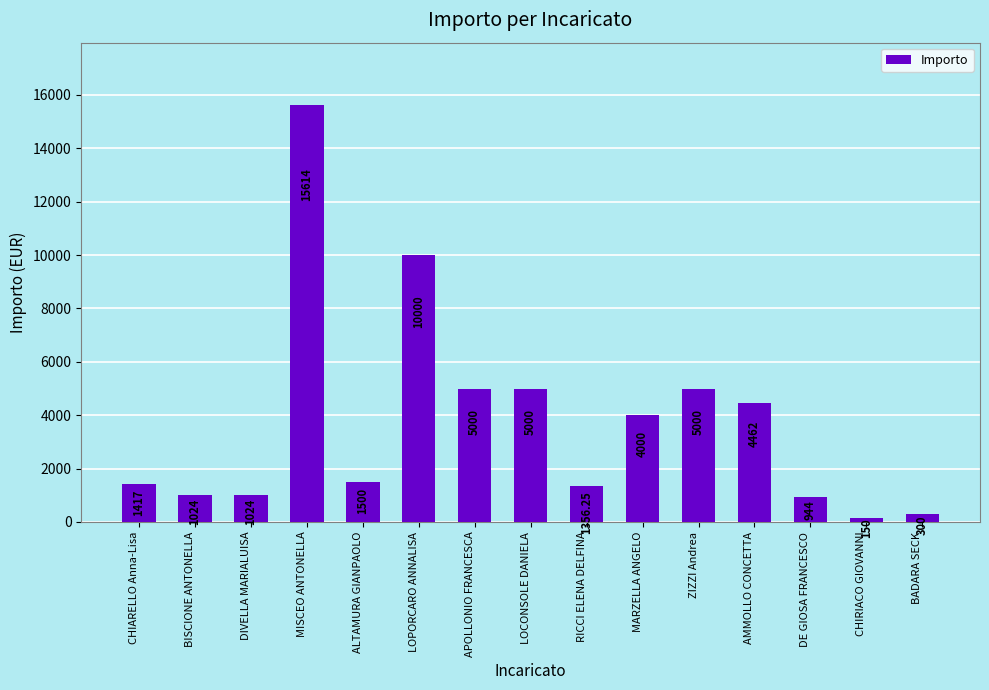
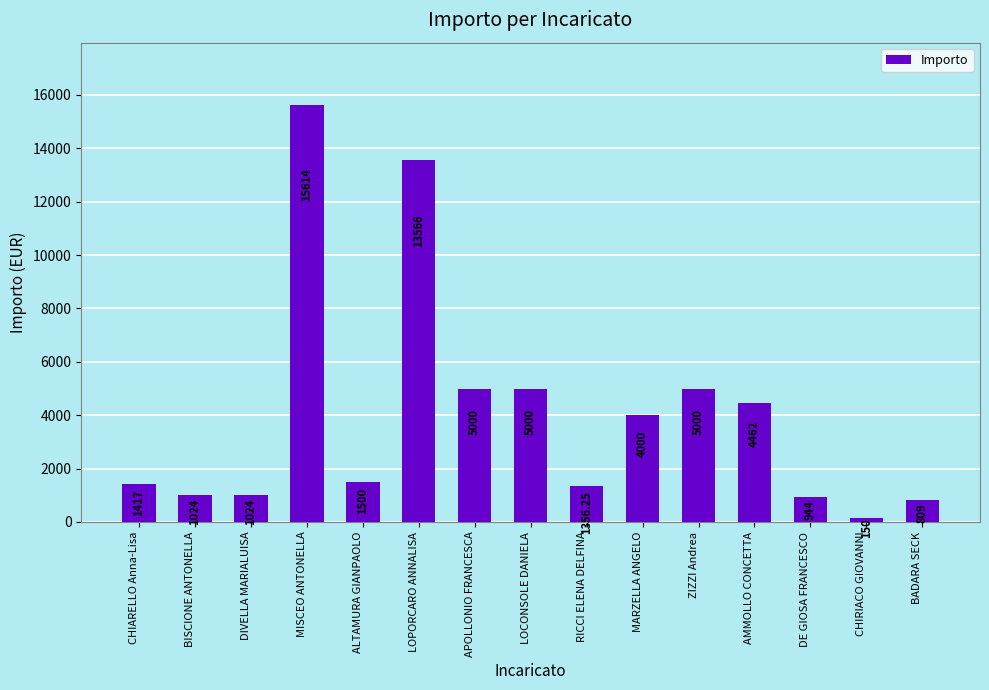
  {
    "CHIARELLO Anna-Lisa": 1417,
    "BISCIONE ANTONELLA": 1024,
    "DIVELLA MARIALUISA": 1024,
    "MISCEO ANTONELLA": 15614,
    "ALTAMURA GIANPAOLO": 1500,
-   "LOPORCARO ANNALISA": 10000,
+   "LOPORCARO ANNALISA": 13566,
    "APOLLONIO FRANCESCA": 5000,
    "LOCONSOLE DANIELA": 5000,
    "RICCI ELENA DELFINA": 1356.25,
    "MARZELLA ANGELO": 4000,
    "ZIZZI Andrea": 5000,
    "AMMOLLO CONCETTA": 4462,
    "DE GIOSA FRANCESCO": 944,
    "CHIRIACO GIOVANNI": 150,
-   "BADARA SECK": 300
+   "BADARA SECK": 809
  }
